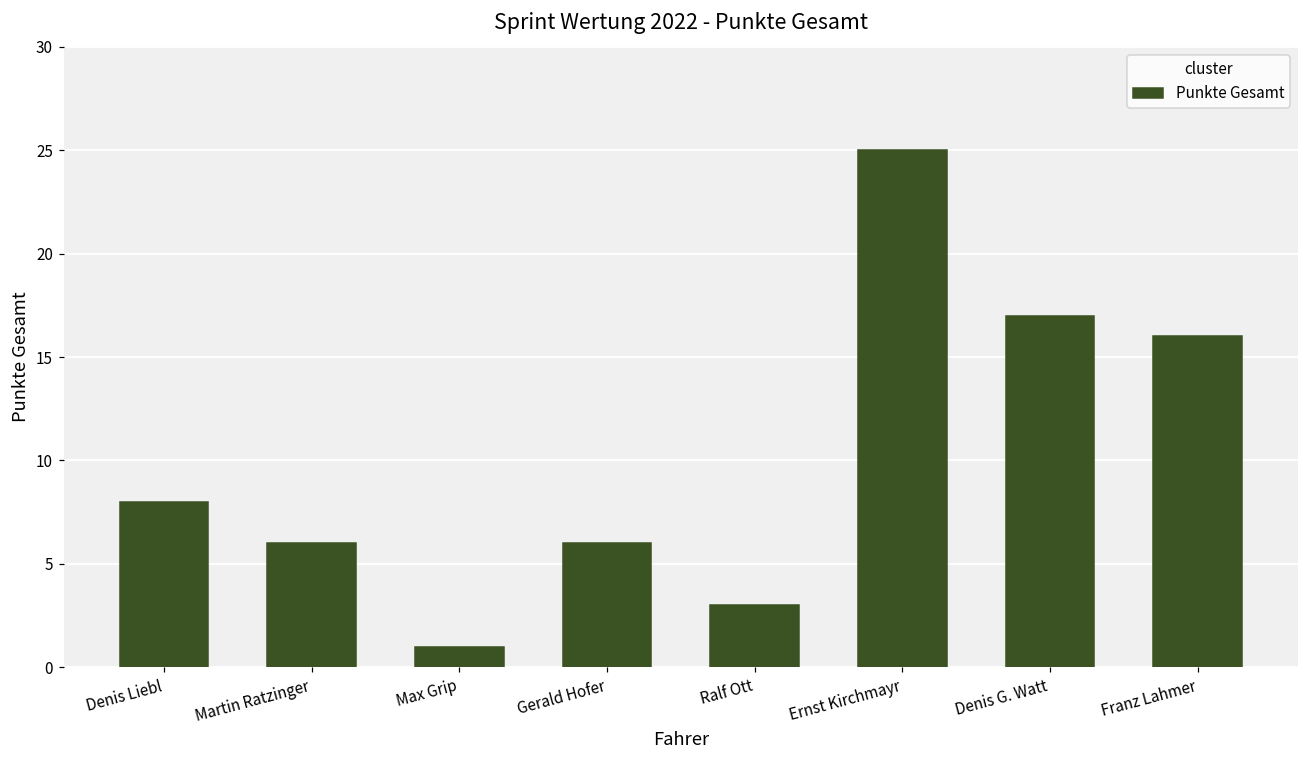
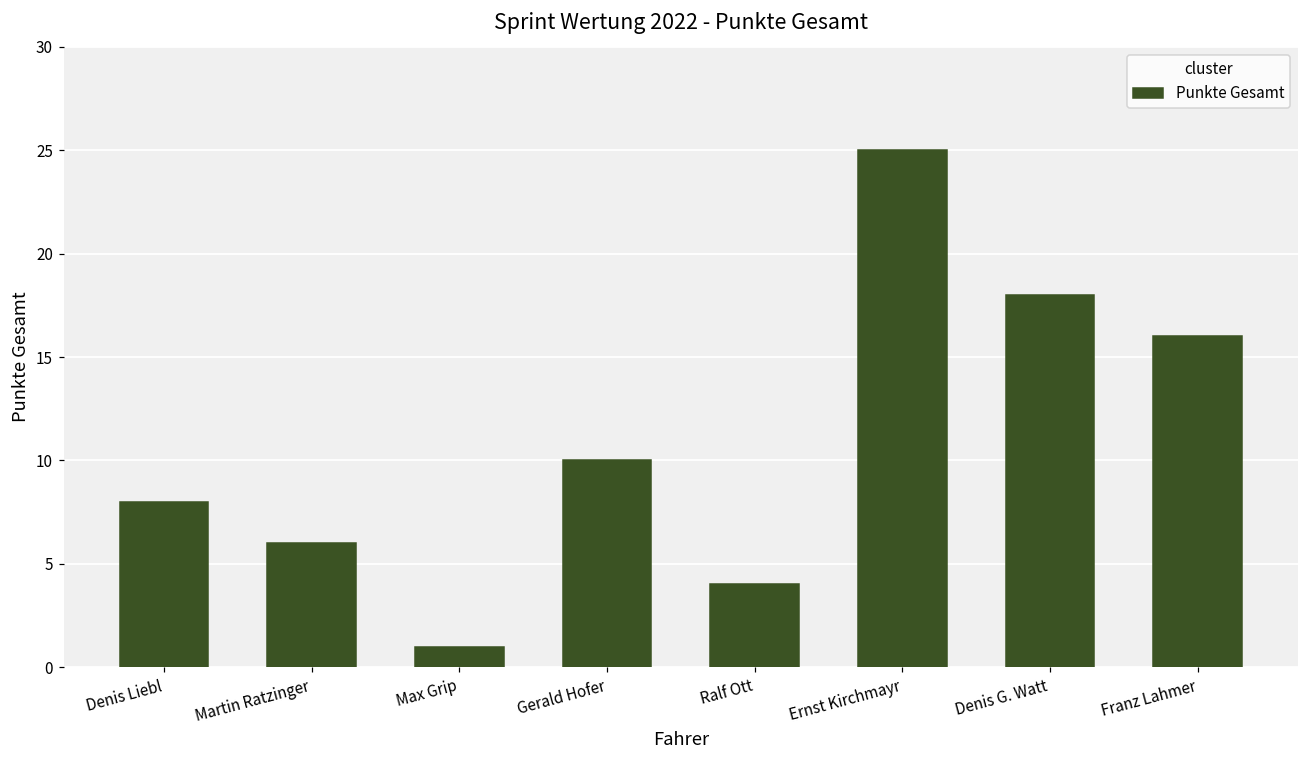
  {
    "Denis Liebl": 8,
    "Martin Ratzinger": 6,
    "Max Grip": 1,
-   "Gerald Hofer": 6,
-   "Ralf Ott": 3,
+   "Gerald Hofer": 10,
+   "Ralf Ott": 4,
    "Ernst Kirchmayr": 25,
-   "Denis G. Watt": 17,
+   "Denis G. Watt": 18,
    "Franz Lahmer": 16
  }
